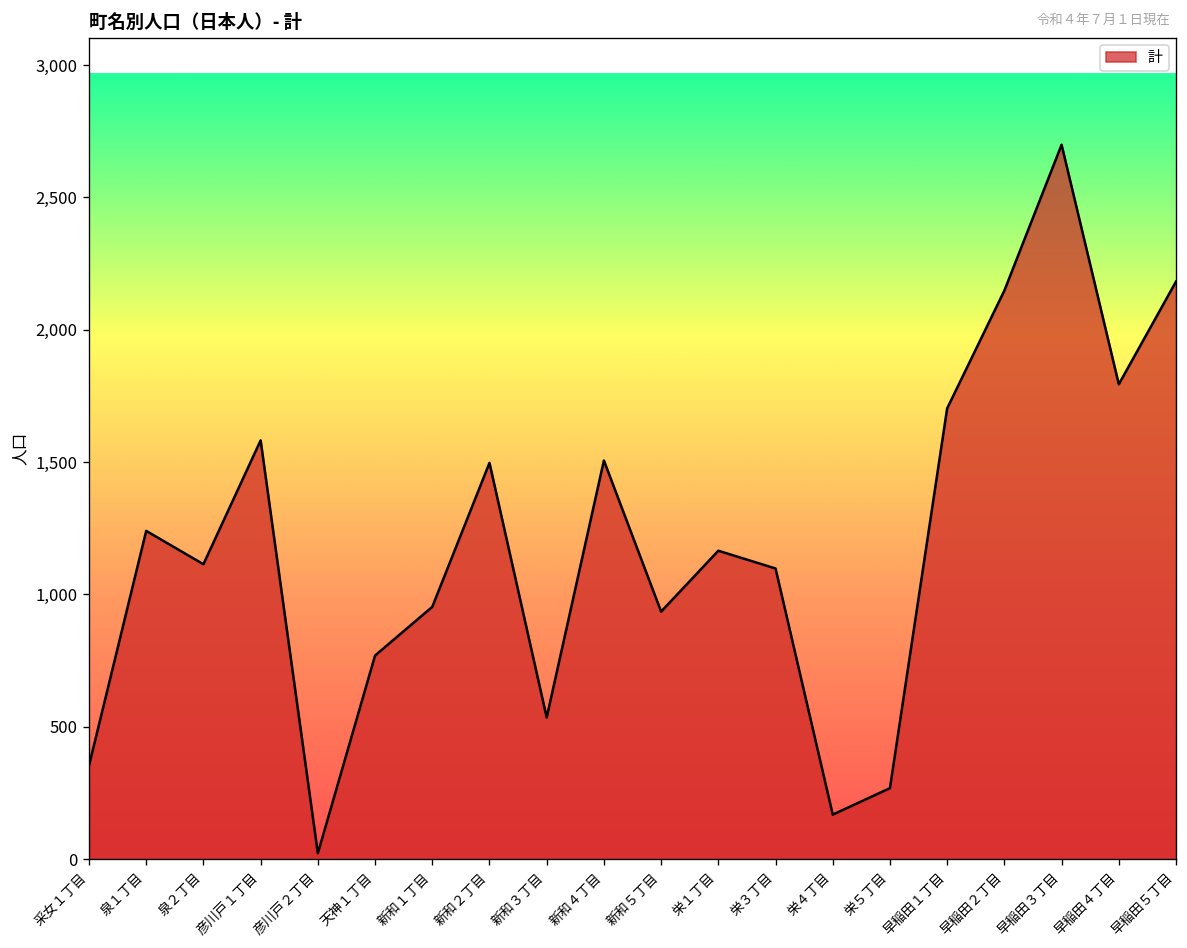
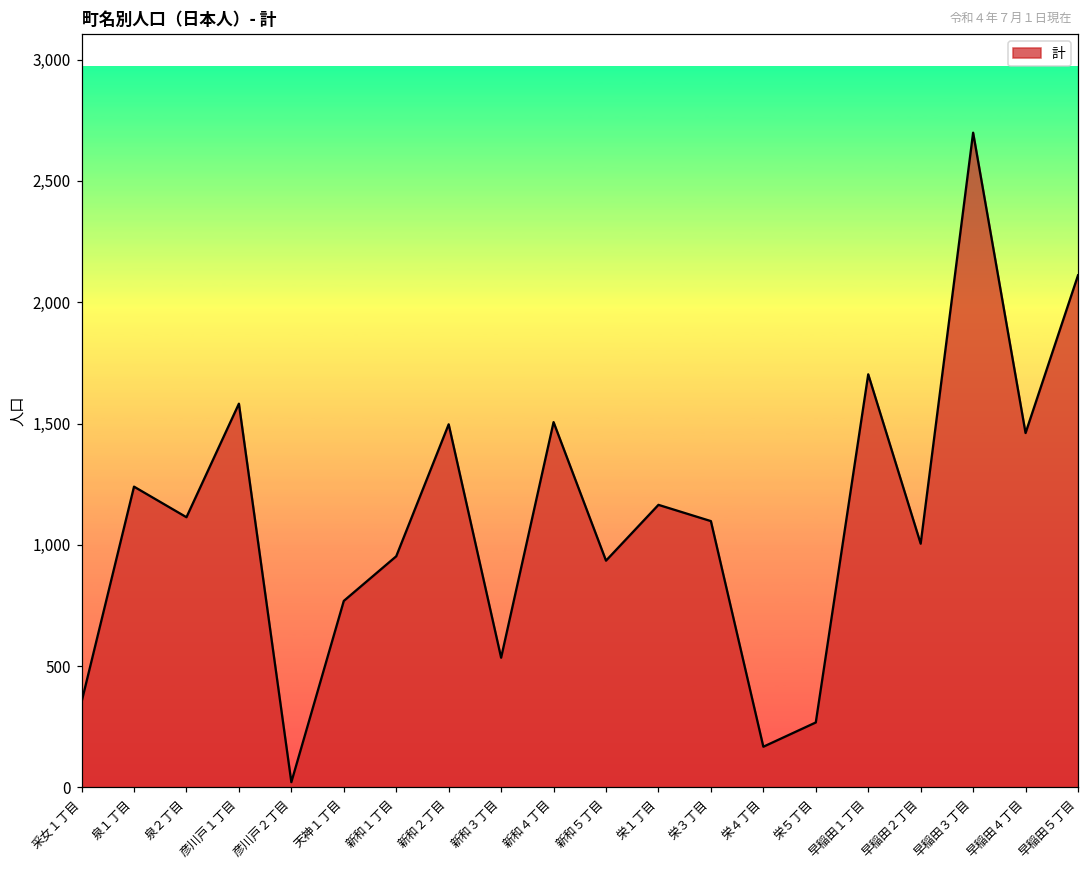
  {
    "采女１丁目": "350",
    "泉１丁目": "1,240",
    "泉２丁目": "1,110",
    "彦川戸１丁目": "1,580",
    "彦川戸２丁目": "20",
    "天神１丁目": "770",
    "新和１丁目": "950",
    "新和２丁目": "1,500",
    "新和３丁目": "540",
    "新和４丁目": "1,510",
    "新和５丁目": "940",
    "栄１丁目": "1,170",
    "栄３丁目": "1,100",
    "栄４丁目": "170",
    "栄５丁目": "270",
    "早稲田１丁目": "1,700",
-   "早稲田２丁目": "2,150",
+   "早稲田２丁目": "1,010",
    "早稲田３丁目": "2,700",
-   "早稲田４丁目": "1,790",
-   "早稲田５丁目": "2,180"
+   "早稲田４丁目": "1,460",
+   "早稲田５丁目": "2,110"
  }
